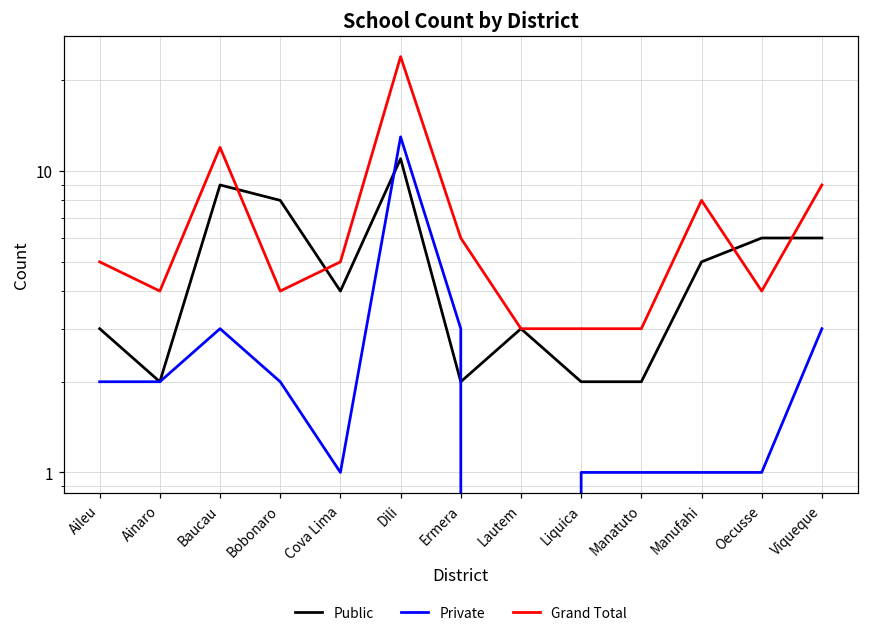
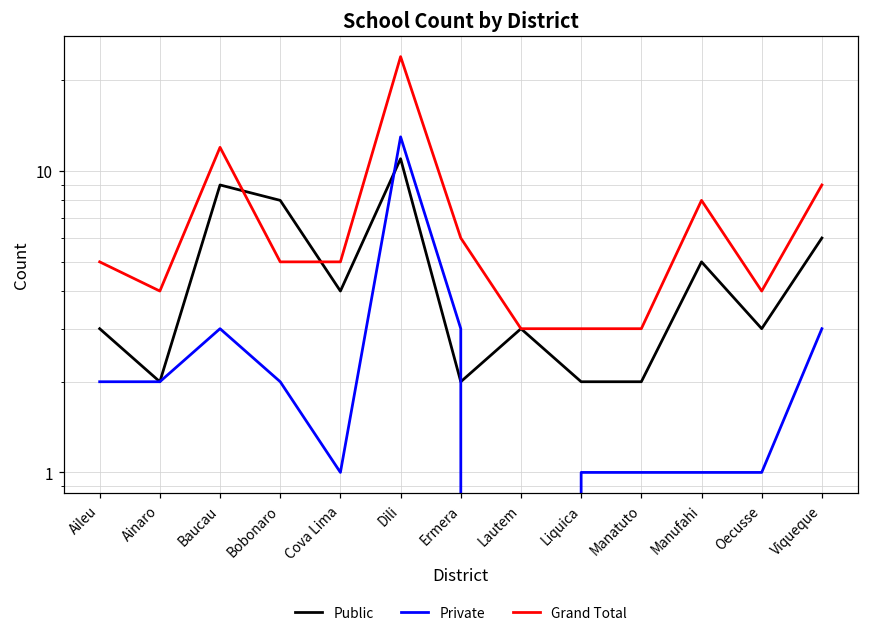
  {
    "Public": {
      "Aileu": 3,
      "Baucau": 9,
      "Bobonaro": 8,
      "Cova Lima": 4,
      "Dili": 11,
      "Ermera": 2,
      "Liquica": 2,
      "Manatuto": 2,
      "Manufahi": 5,
-     "Oecusse": 6,
+     "Oecusse": 3,
      "Viqueque": 6
    },
    "Private": {
      "Aileu": 2,
      "Baucau": 3,
      "Bobonaro": 2,
      "Cova Lima": 1,
      "Dili": 13,
      "Ermera": 3,
      "Liquica": 1,
      "Manatuto": 1,
      "Manufahi": 1,
      "Oecusse": 1,
      "Viqueque": 3
    },
    "Grand Total": {
      "Aileu": 5,
      "Ainaro": 4,
      "Baucau": 12,
-     "Bobonaro": 4,
+     "Bobonaro": 5,
      "Cova Lima": 5,
      "Dili": 24,
      "Ermera": 6,
      "Liquica": 3,
      "Manatuto": 3,
      "Manufahi": 8,
      "Oecusse": 4,
      "Viqueque": 9
    }
  }
